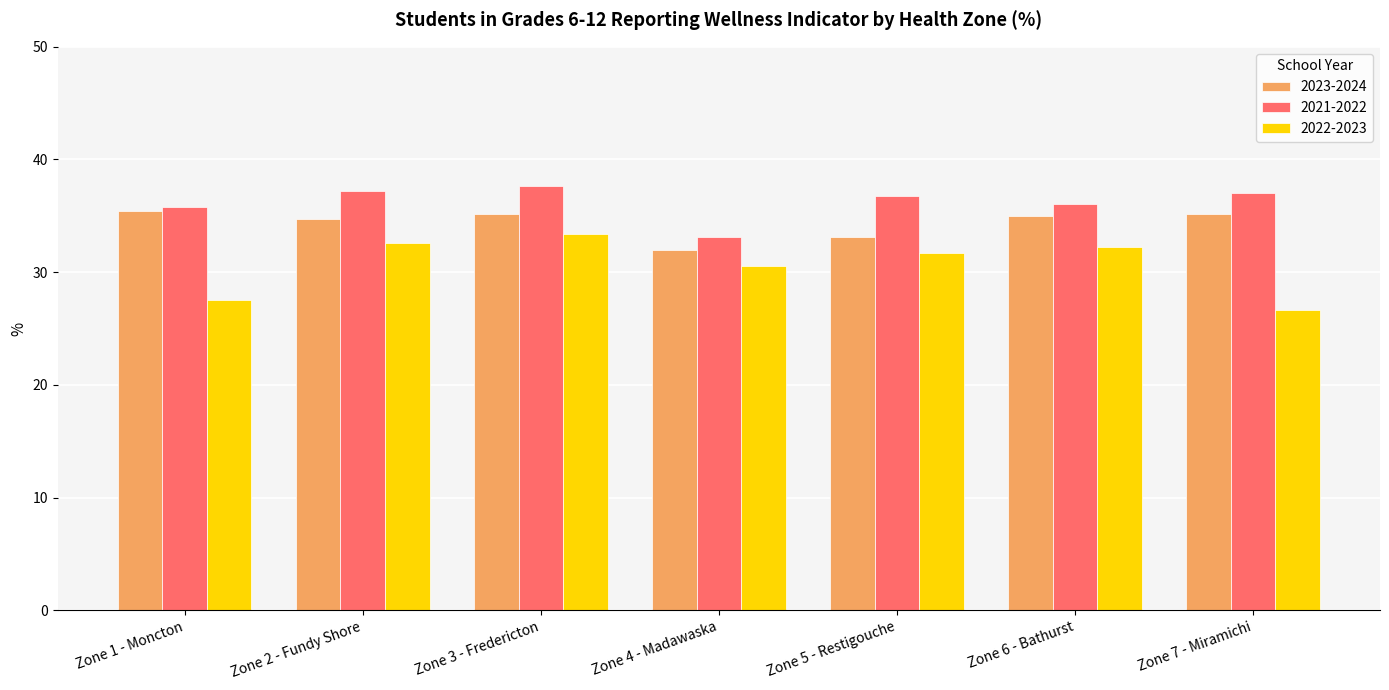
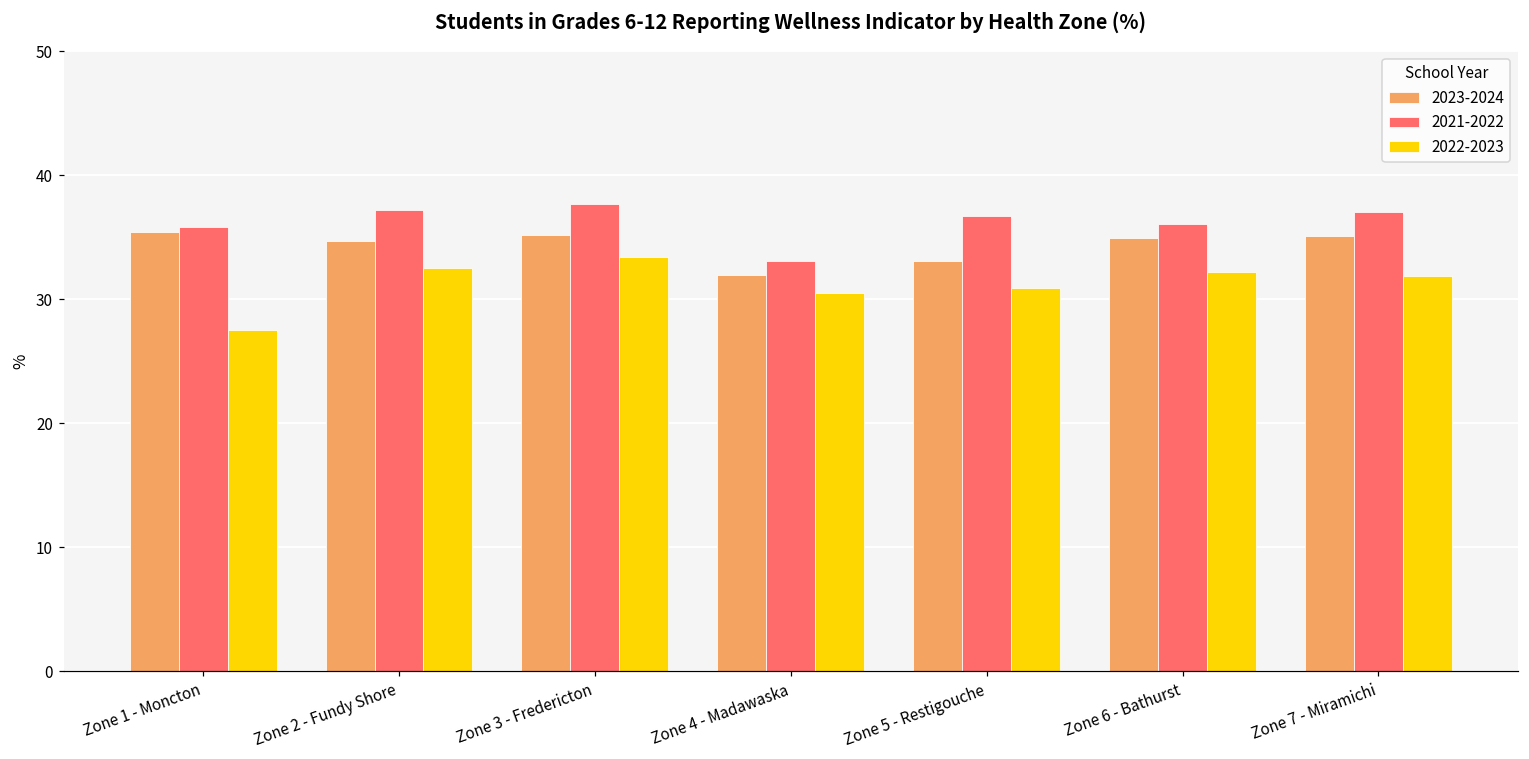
  {
    "2022-2023": {
      "Zone 1 - Moncton": 27.5,
      "Zone 2 - Fundy Shore": 32.6,
      "Zone 3 - Fredericton": 33.4,
      "Zone 4 - Madawaska": 30.5,
-     "Zone 5 - Restigouche": 31.7,
+     "Zone 5 - Restigouche": 30.9,
      "Zone 6 - Bathurst": 32.2,
-     "Zone 7 - Miramichi": 26.7
+     "Zone 7 - Miramichi": 31.9
    }
  }
